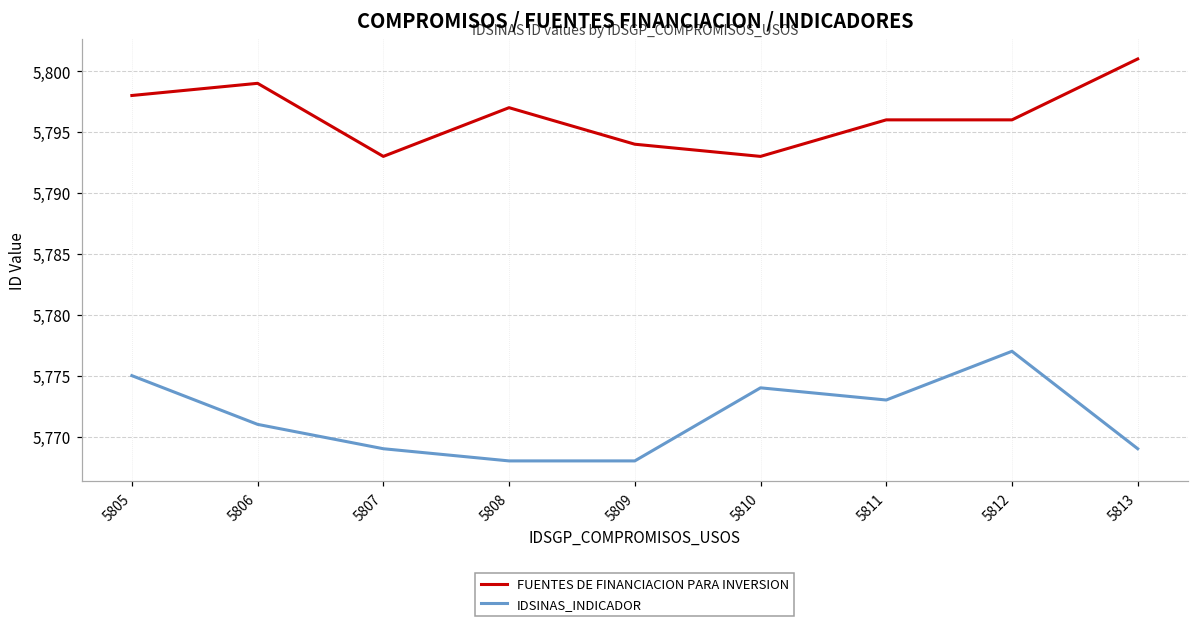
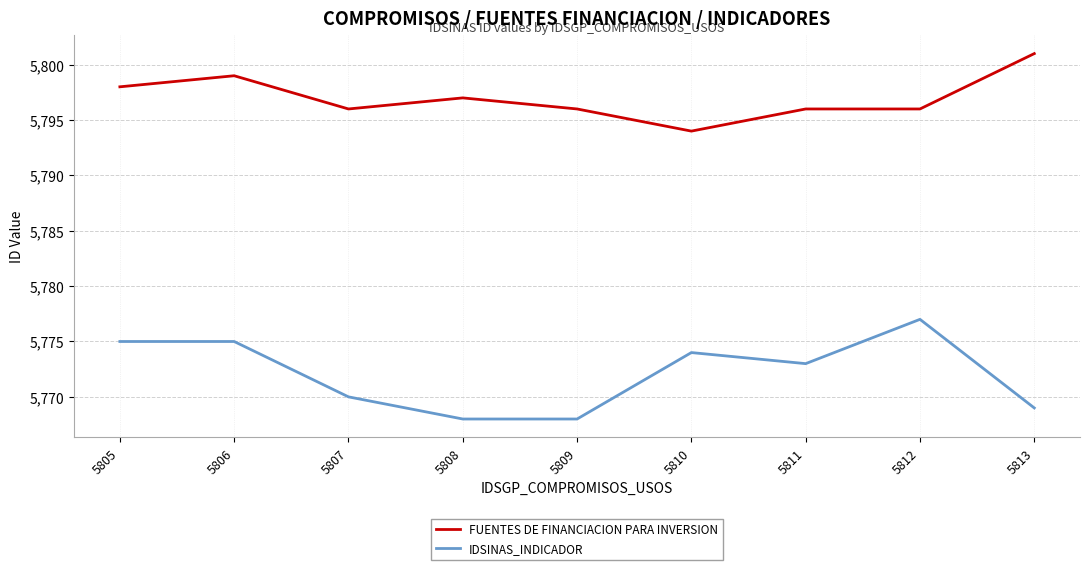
  {
    "FUENTES DE FINANCIACION PARA INVERSION": {
      "5805": "5,798",
      "5806": "5,799",
-     "5807": "5,793",
+     "5807": "5,796",
      "5808": "5,797",
-     "5809": "5,794",
-     "5810": "5,793",
+     "5809": "5,796",
+     "5810": "5,794",
      "5811": "5,796",
      "5812": "5,796",
      "5813": "5,801"
    },
    "IDSINAS_INDICADOR": {
      "5805": "5,775",
-     "5806": "5,771",
-     "5807": "5,769",
+     "5806": "5,775",
+     "5807": "5,770",
      "5808": "5,768",
      "5809": "5,768",
      "5810": "5,774",
      "5811": "5,773",
      "5812": "5,777",
      "5813": "5,769"
    }
  }
